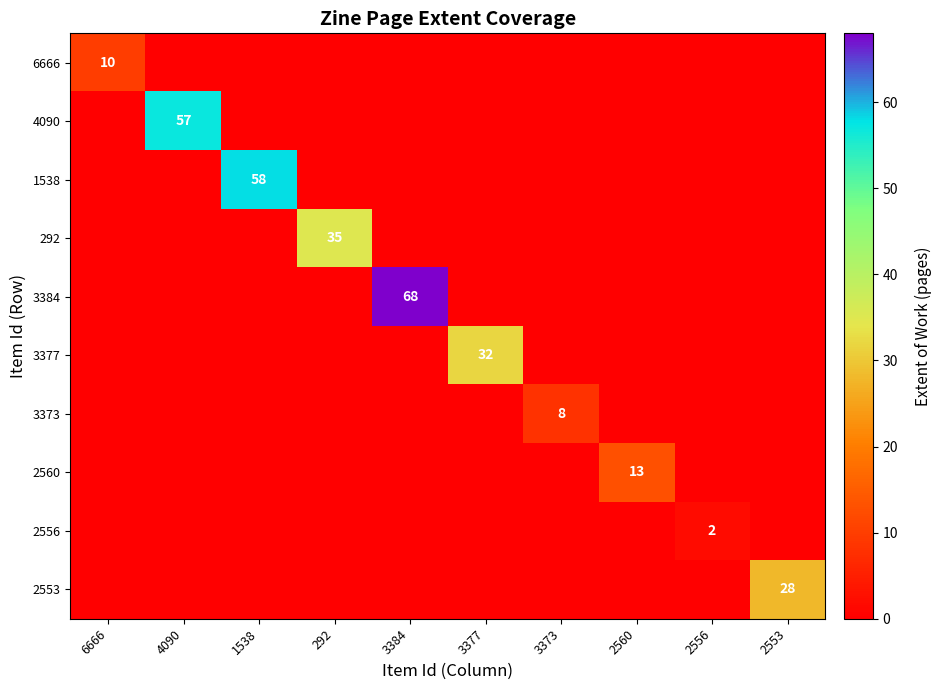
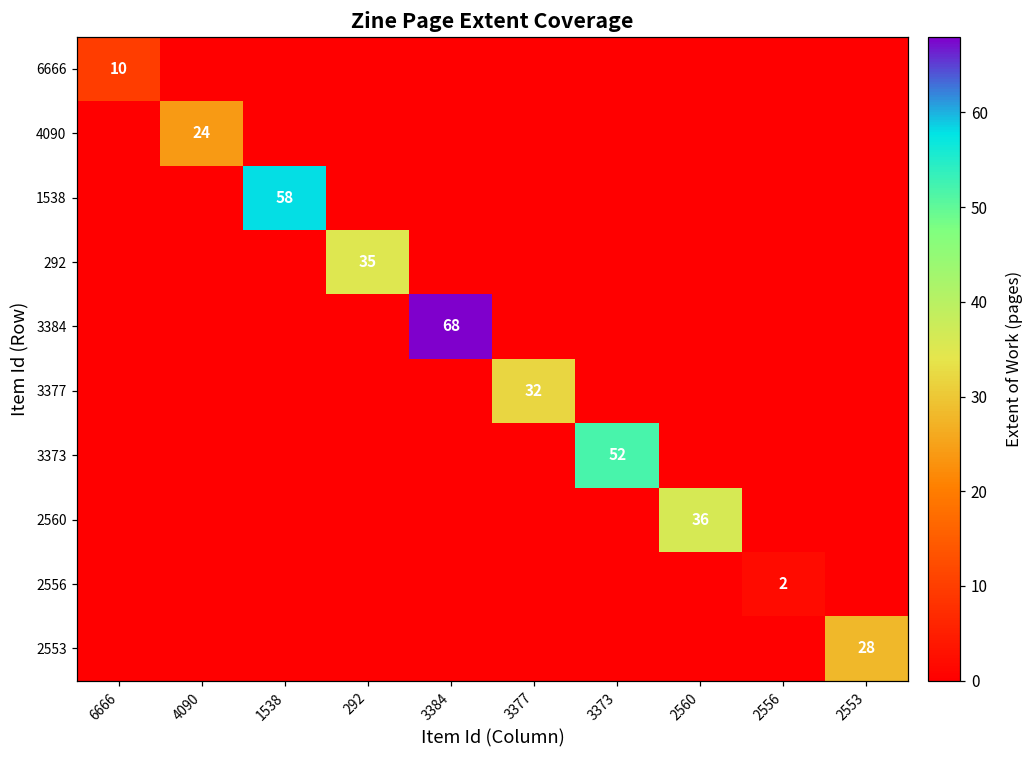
  {
    "6666": {
      "6666": 10
    },
    "4090": {
-     "4090": 57
+     "4090": 24
    },
    "1538": {
      "1538": 58
    },
    "292": {
      "292": 35
    },
    "3384": {
      "3384": 68
    },
    "3377": {
      "3377": 32
    },
    "3373": {
-     "3373": 8
+     "3373": 52
    },
    "2560": {
-     "2560": 13
+     "2560": 36
    },
    "2556": {
      "2556": 2
    },
    "2553": {
      "2553": 28
    }
  }
